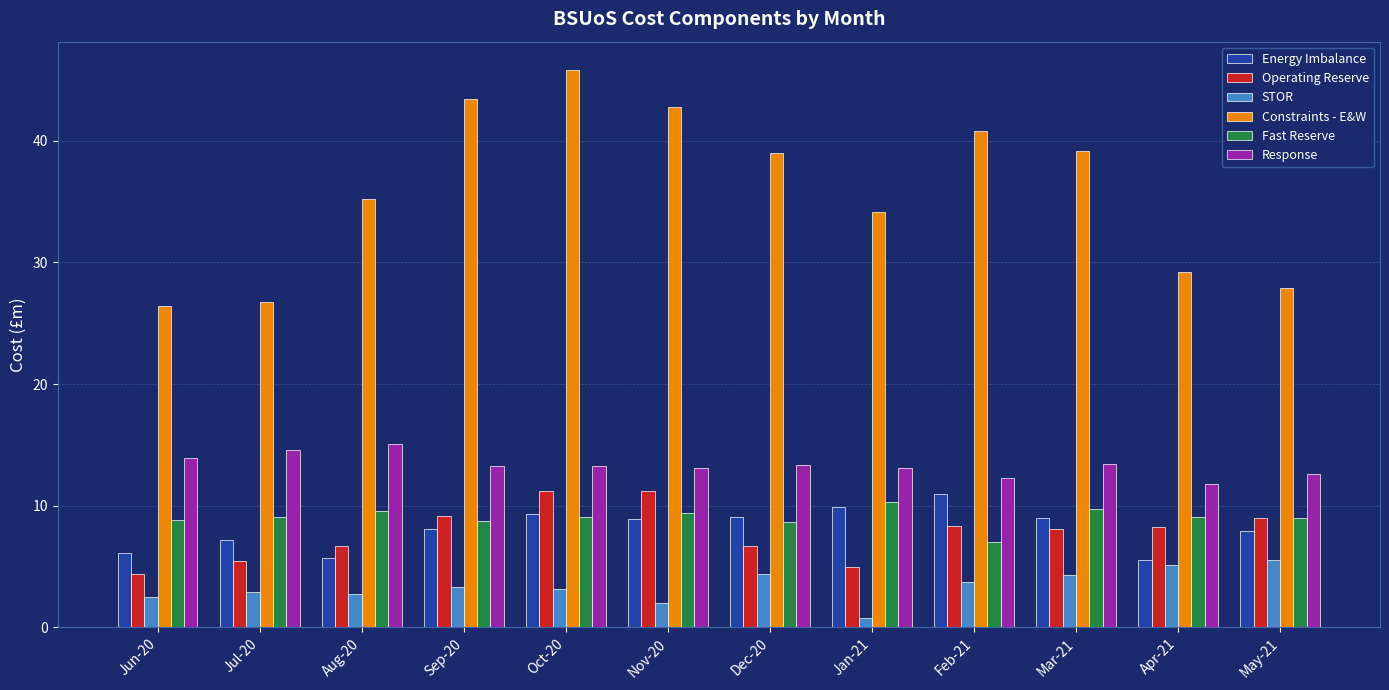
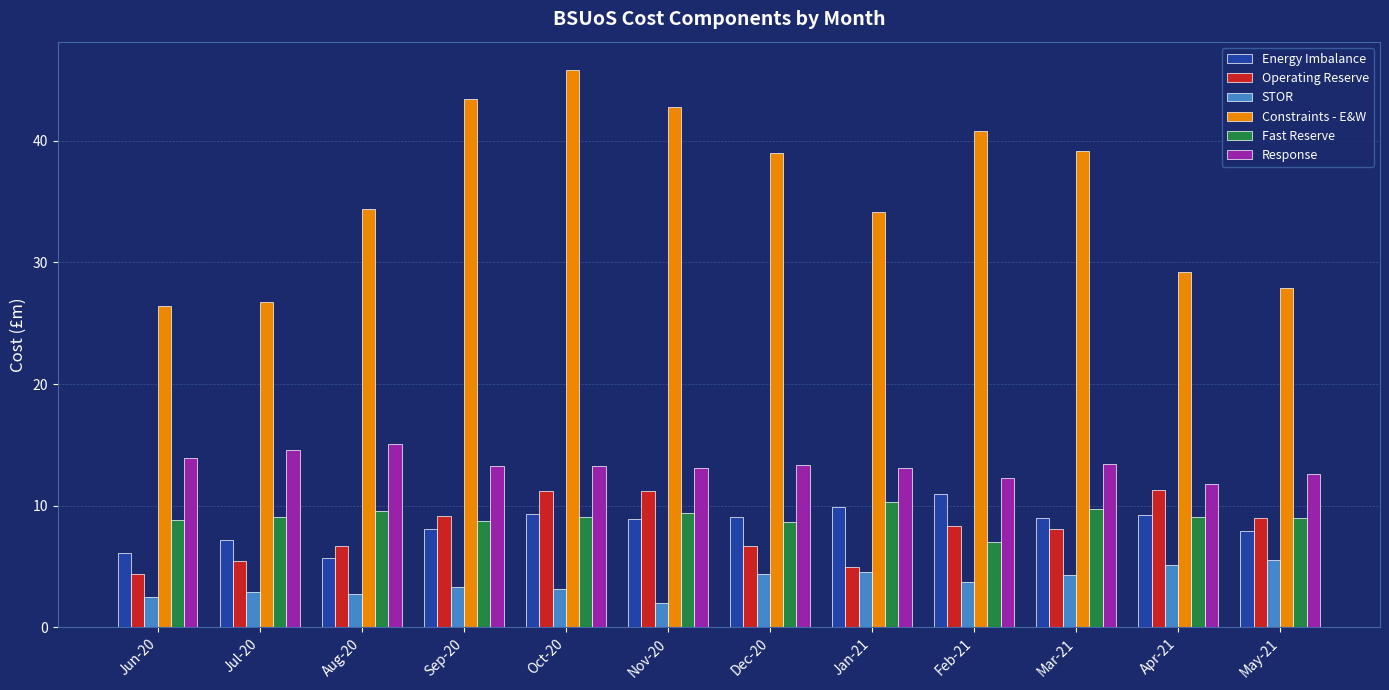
  {
    "Energy Imbalance": {
      "Jun-20": 6.1,
      "Jul-20": 7.2,
      "Aug-20": 5.7,
      "Sep-20": 8.1,
      "Oct-20": 9.3,
      "Nov-20": 8.9,
      "Dec-20": 9.1,
      "Jan-21": 9.9,
      "Feb-21": 11.0,
      "Mar-21": 9.0,
-     "Apr-21": 5.5,
+     "Apr-21": 9.2,
      "May-21": 7.9
    },
    "Operating Reserve": {
      "Jun-20": 4.4,
      "Jul-20": 5.5,
      "Aug-20": 6.7,
      "Sep-20": 9.2,
      "Oct-20": 11.3,
      "Nov-20": 11.2,
      "Dec-20": 6.7,
      "Jan-21": 5.0,
      "Feb-21": 8.3,
      "Mar-21": 8.1,
-     "Apr-21": 8.3,
+     "Apr-21": 11.3,
      "May-21": 9.0
    },
    "STOR": {
      "Jun-20": 2.5,
      "Jul-20": 2.9,
      "Aug-20": 2.8,
      "Sep-20": 3.3,
      "Oct-20": 3.2,
      "Nov-20": 2.0,
      "Dec-20": 4.4,
-     "Jan-21": 0.7,
+     "Jan-21": 4.5,
      "Feb-21": 3.8,
      "Mar-21": 4.3,
      "Apr-21": 5.2,
      "May-21": 5.6
    },
    "Constraints - E&W": {
      "Jun-20": 26.4,
      "Jul-20": 26.7,
-     "Aug-20": 35.2,
+     "Aug-20": 34.4,
      "Sep-20": 43.5,
      "Oct-20": 45.9,
      "Nov-20": 42.8,
      "Dec-20": 39.0,
      "Jan-21": 34.2,
      "Feb-21": 40.8,
      "Mar-21": 39.2,
      "Apr-21": 29.2,
      "May-21": 27.9
    },
    "Fast Reserve": {
      "Jun-20": 8.8,
      "Jul-20": 9.1,
      "Aug-20": 9.6,
      "Sep-20": 8.8,
      "Oct-20": 9.1,
      "Nov-20": 9.4,
      "Dec-20": 8.7,
      "Jan-21": 10.3,
      "Feb-21": 7.0,
      "Mar-21": 9.7,
      "Apr-21": 9.0,
      "May-21": 9.0
    },
    "Response": {
      "Jun-20": 13.9,
      "Jul-20": 14.6,
      "Aug-20": 15.1,
      "Sep-20": 13.3,
      "Oct-20": 13.3,
      "Nov-20": 13.1,
      "Dec-20": 13.3,
      "Jan-21": 13.1,
      "Feb-21": 12.3,
      "Mar-21": 13.4,
      "Apr-21": 11.8,
      "May-21": 12.6
    }
  }
